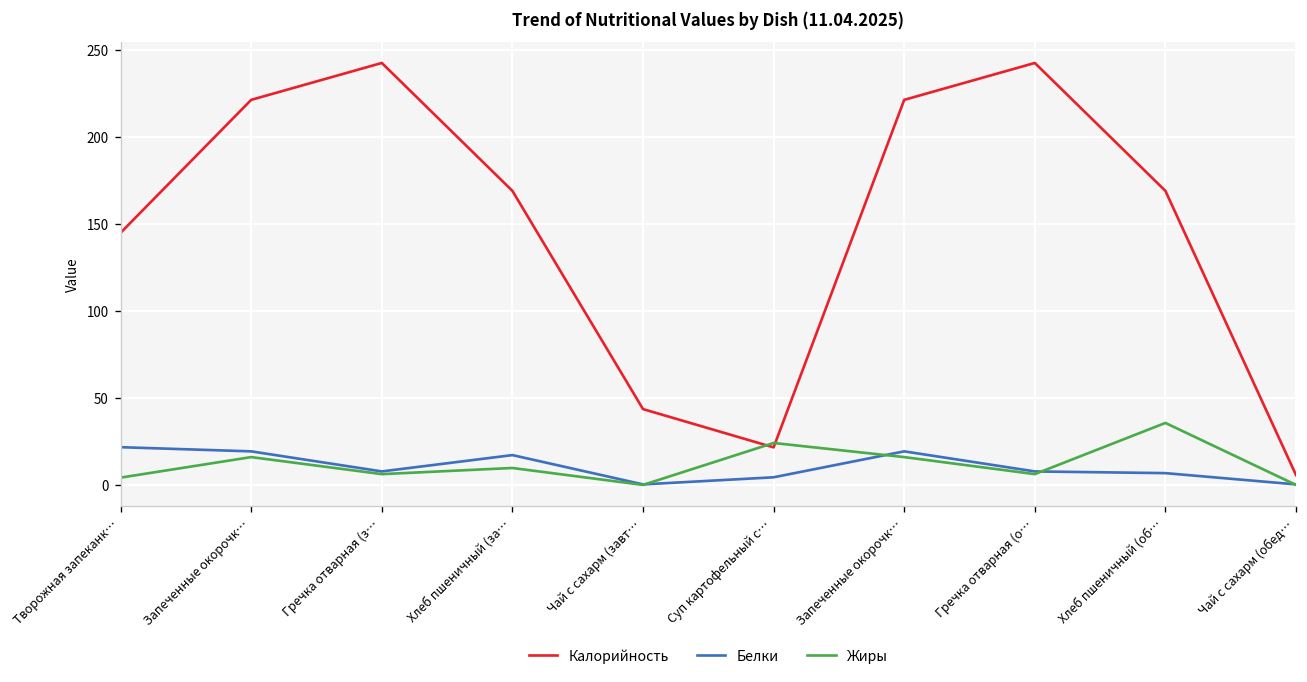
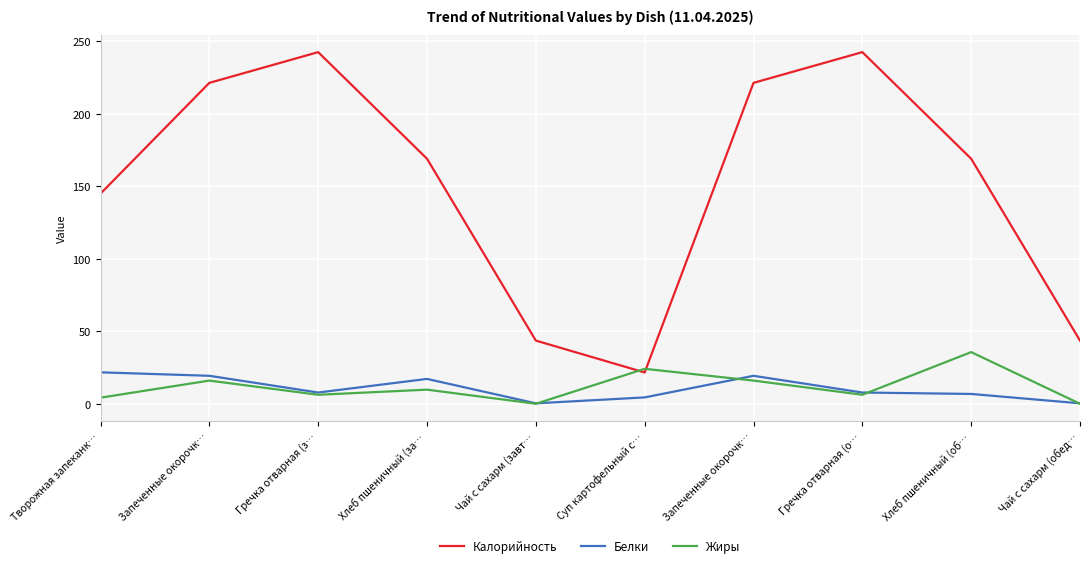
  {
    "Калорийность": {
      "Творожная запеканк…": 145,
      "Гречка отварная (з…": 243,
      "Хлеб пшеничный (за…": 169,
      "Чай с сахарм (завт…": 44,
      "Суп картофельный с…": 22,
      "Гречка отварная (о…": 243,
      "Хлеб пшеничный (об…": 169,
-     "Чай с сахарм (обед…": 6
+     "Чай с сахарм (обед…": 44
    },
    "Белки": {
      "Творожная запеканк…": 22,
      "Хлеб пшеничный (за…": 17,
      "Суп картофельный с…": 4,
      "Хлеб пшеничный (об…": 7
    },
    "Жиры": {
      "Творожная запеканк…": 4,
      "Хлеб пшеничный (за…": 10,
      "Суп картофельный с…": 24,
      "Хлеб пшеничный (об…": 36
    }
  }
